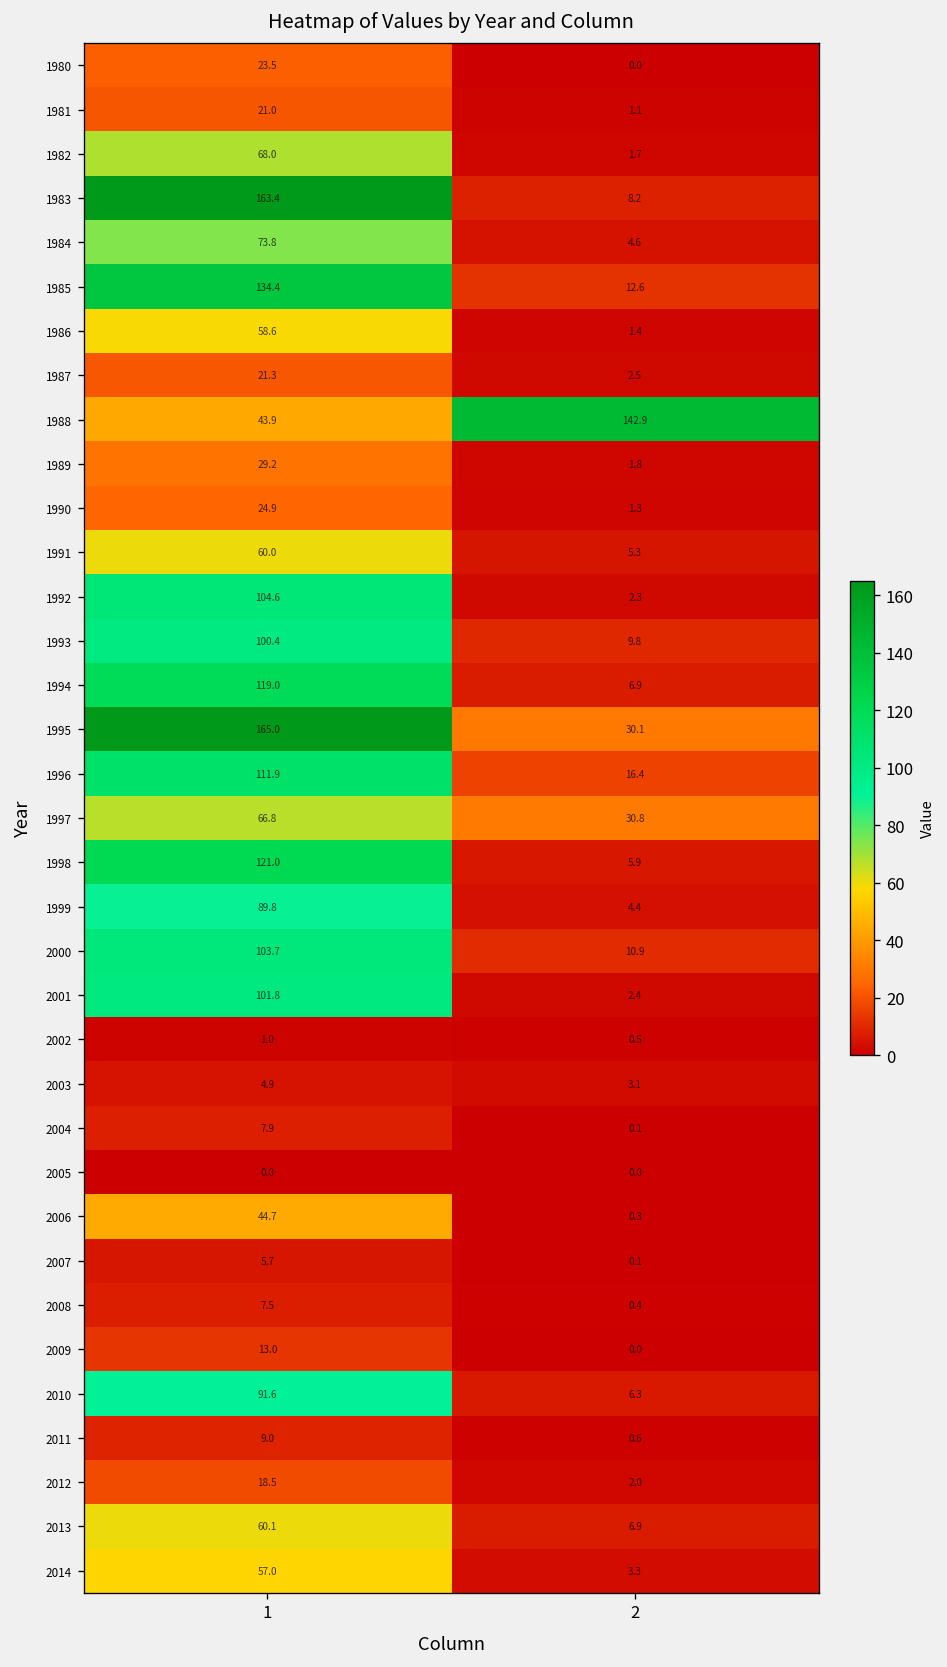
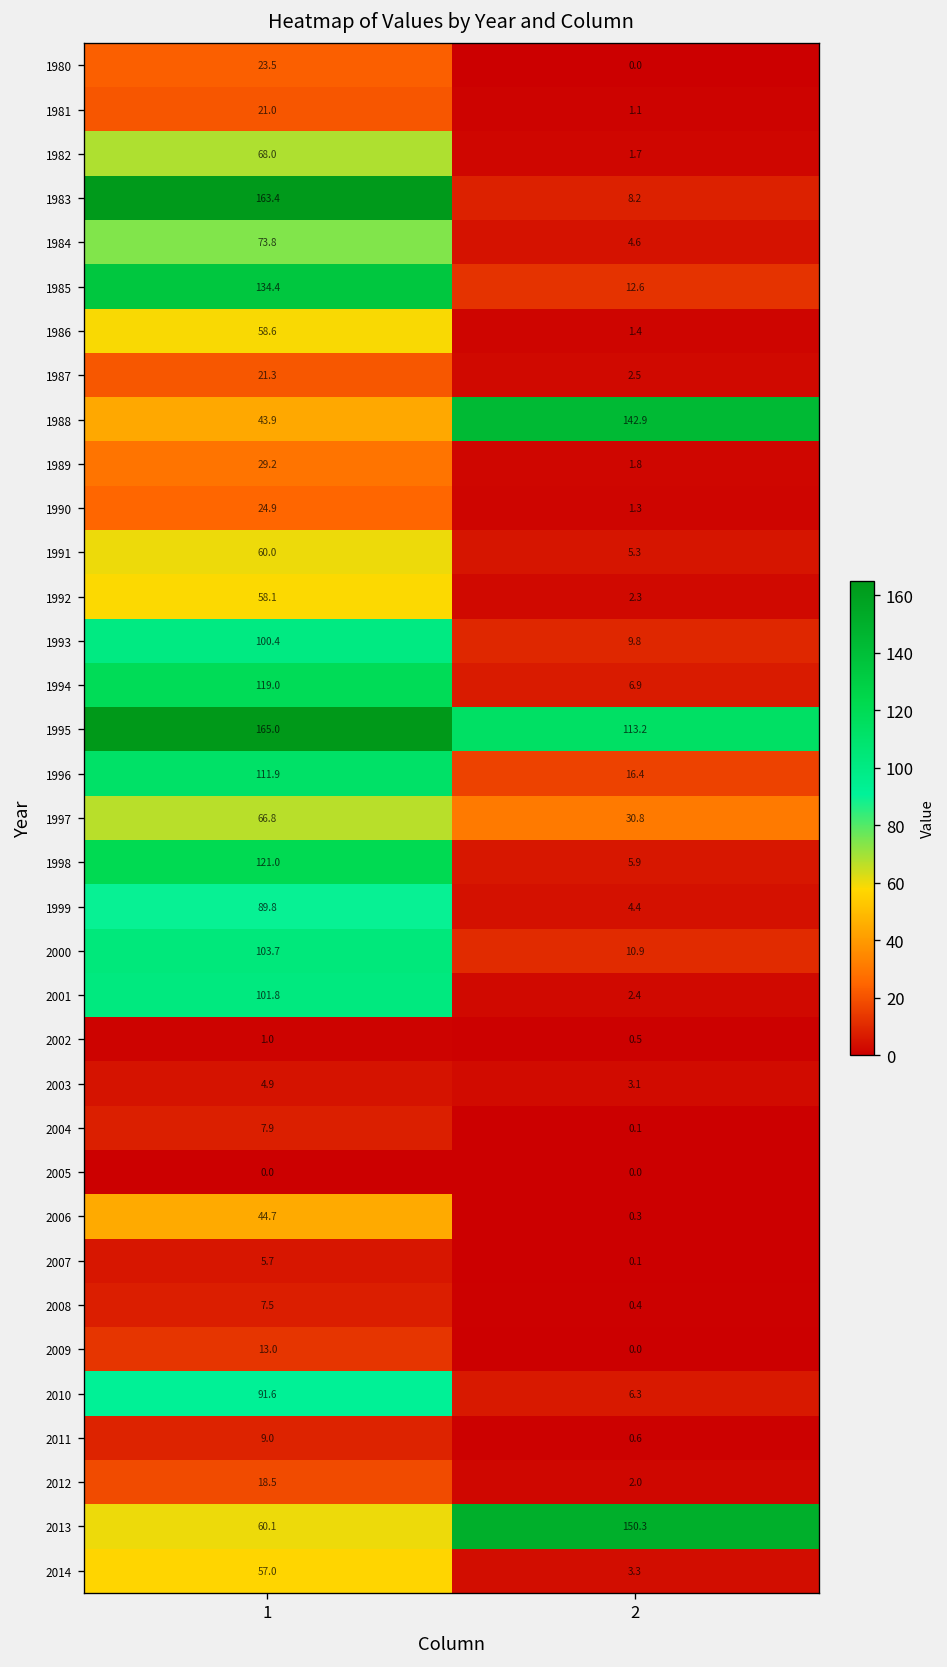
  {
    "1980": {
      "1": 23.5,
      "2": 0.0
    },
    "1981": {
      "1": 21.0,
      "2": 1.1
    },
    "1982": {
      "1": 68.0,
      "2": 1.7
    },
    "1983": {
      "1": 163.4,
      "2": 8.2
    },
    "1984": {
      "1": 73.8,
      "2": 4.6
    },
    "1985": {
      "1": 134.4,
      "2": 12.6
    },
    "1986": {
      "1": 58.6,
      "2": 1.4
    },
    "1987": {
      "1": 21.3,
      "2": 2.5
    },
    "1988": {
      "1": 43.9,
      "2": 142.9
    },
    "1989": {
      "1": 29.2,
      "2": 1.8
    },
    "1990": {
      "1": 24.9,
      "2": 1.3
    },
    "1991": {
      "1": 60.0,
      "2": 5.3
    },
    "1992": {
-     "1": 104.6,
+     "1": 58.1,
      "2": 2.3
    },
    "1993": {
      "1": 100.4,
      "2": 9.8
    },
    "1994": {
      "1": 119.0,
      "2": 6.9
    },
    "1995": {
      "1": 165.0,
-     "2": 30.1
+     "2": 113.2
    },
    "1996": {
      "1": 111.9,
      "2": 16.4
    },
    "1997": {
      "1": 66.8,
      "2": 30.8
    },
    "1998": {
      "1": 121.0,
      "2": 5.9
    },
    "1999": {
      "1": 89.8,
      "2": 4.4
    },
    "2000": {
      "1": 103.7,
      "2": 10.9
    },
    "2001": {
      "1": 101.8,
      "2": 2.4
    },
    "2002": {
      "1": 1.0,
      "2": 0.5
    },
    "2003": {
      "1": 4.9,
      "2": 3.1
    },
    "2004": {
      "1": 7.9,
      "2": 0.1
    },
    "2005": {
      "1": 0.0,
      "2": 0.0
    },
    "2006": {
      "1": 44.7,
      "2": 0.3
    },
    "2007": {
      "1": 5.7,
      "2": 0.1
    },
    "2008": {
      "1": 7.5,
      "2": 0.4
    },
    "2009": {
      "1": 13.0,
      "2": 0.0
    },
    "2010": {
      "1": 91.6,
      "2": 6.3
    },
    "2011": {
      "1": 9.0,
      "2": 0.6
    },
    "2012": {
      "1": 18.5,
      "2": 2.0
    },
    "2013": {
      "1": 60.1,
-     "2": 6.9
+     "2": 150.3
    },
    "2014": {
      "1": 57.0,
      "2": 3.3
    }
  }
